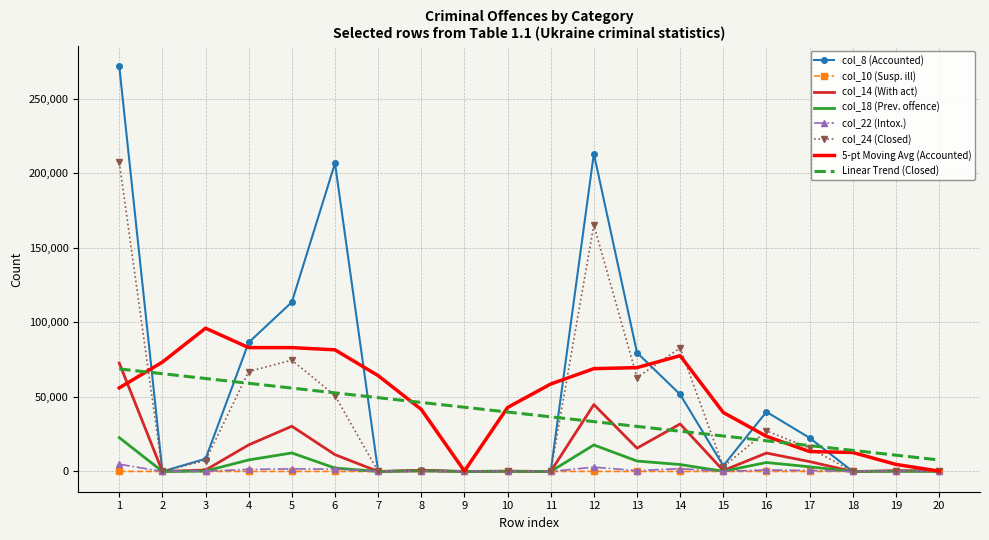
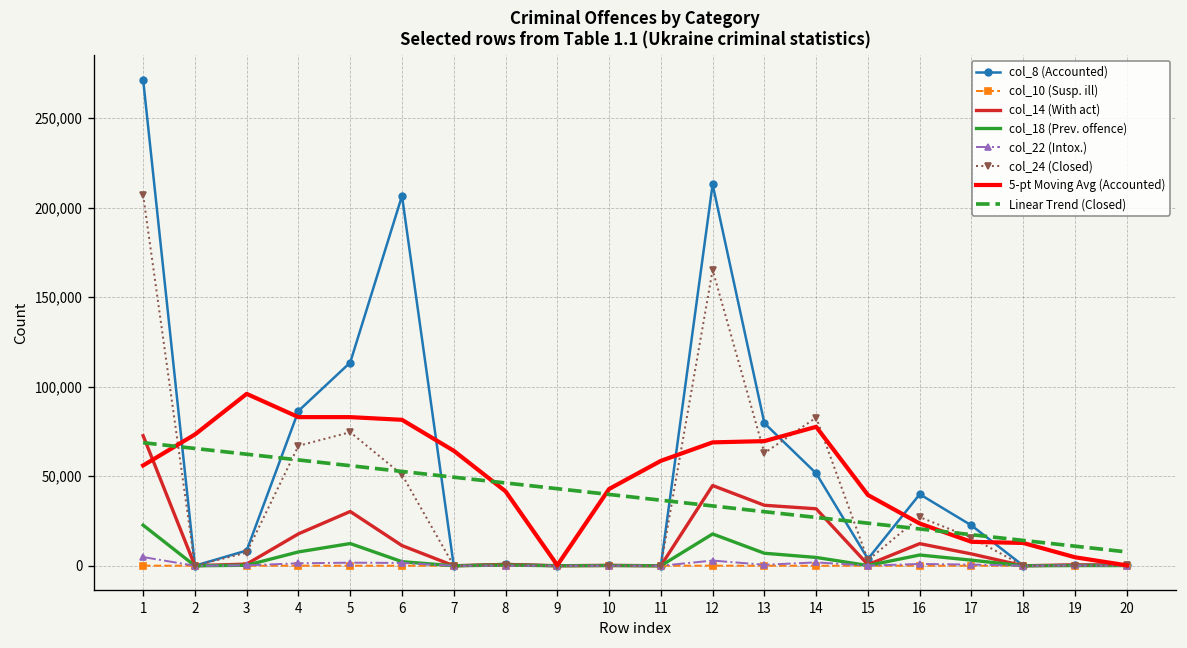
  {
    "col_8 (Accounted)": {
      "1": "272,000",
      "4": "86,000",
      "5": "114,000",
      "6": "207,000",
      "12": "213,000",
      "13": "80,000",
      "14": "52,000",
      "16": "40,000",
      "17": "23,000"
    },
    "col_10 (Susp. ill)": {
      "1": "0",
      "12": "0",
      "14": "0"
    },
    "col_14 (With act)": {
      "1": "73,000",
      "4": "18,000",
      "5": "30,000",
      "6": "11,000",
      "12": "45,000",
-     "13": "16,000",
+     "13": "34,000",
      "14": "32,000",
      "16": "12,000",
      "17": "7,000"
    },
    "col_22 (Intox.)": {
      "1": "5,000",
      "12": "3,000",
      "14": "2,000"
    },
    "col_24 (Closed)": {
      "1": "207,000",
      "4": "67,000",
      "5": "75,000",
      "6": "51,000",
      "12": "165,000",
      "13": "63,000",
      "14": "83,000",
      "16": "27,000"
    },
    "5-pt Moving Avg (Accounted)": {
      "1": "56,000",
      "2": "73,000",
      "3": "96,000",
      "4": "83,000",
      "5": "83,000",
      "6": "82,000",
      "7": "64,000",
      "8": "42,000",
      "10": "43,000",
      "11": "59,000",
      "12": "69,000",
      "13": "70,000",
      "14": "78,000",
      "15": "40,000",
      "16": "24,000",
      "17": "13,000",
      "19": "5,000"
    }
  }
